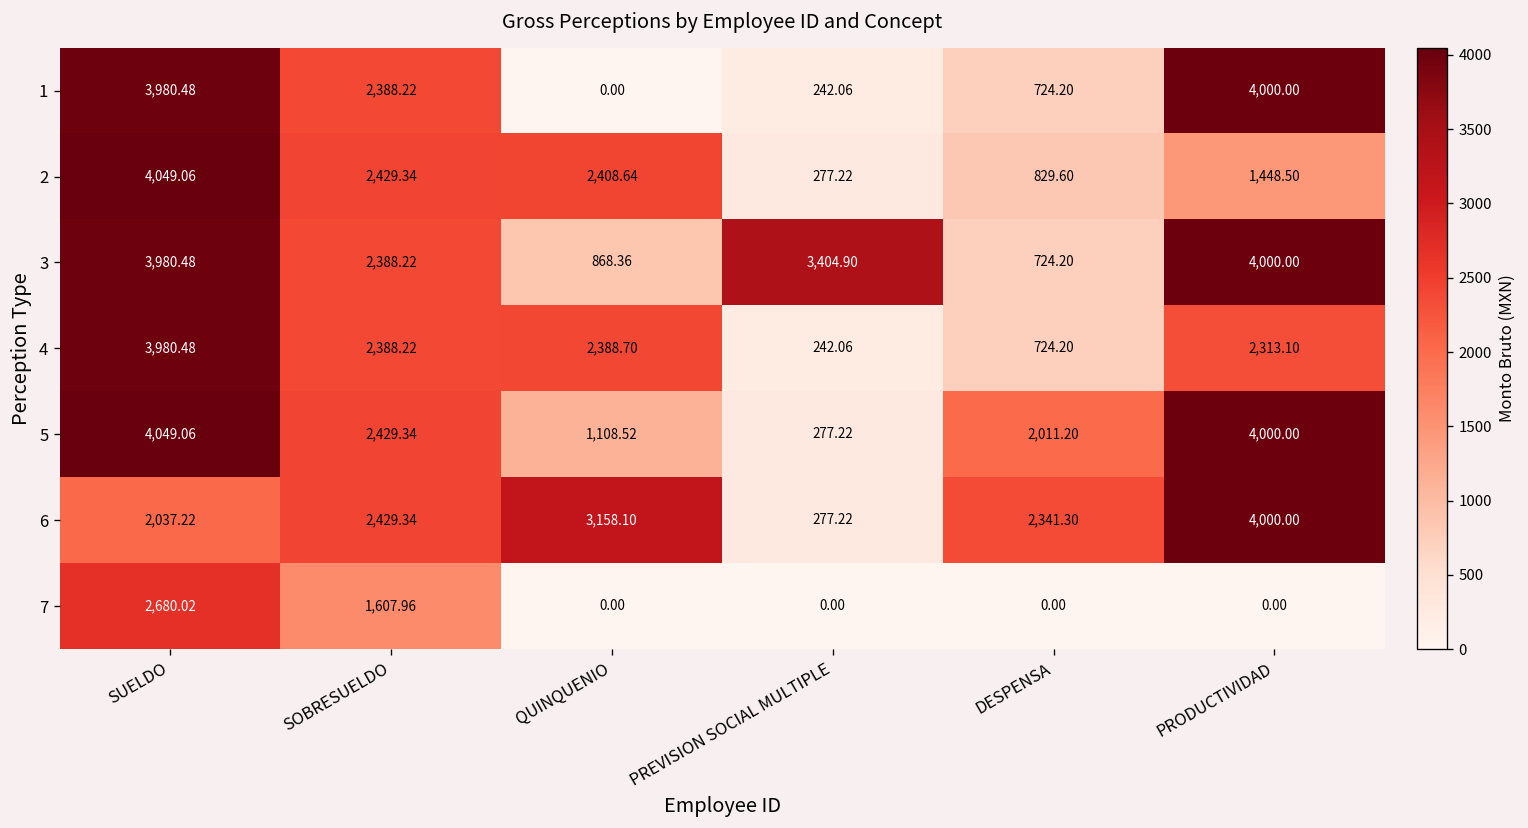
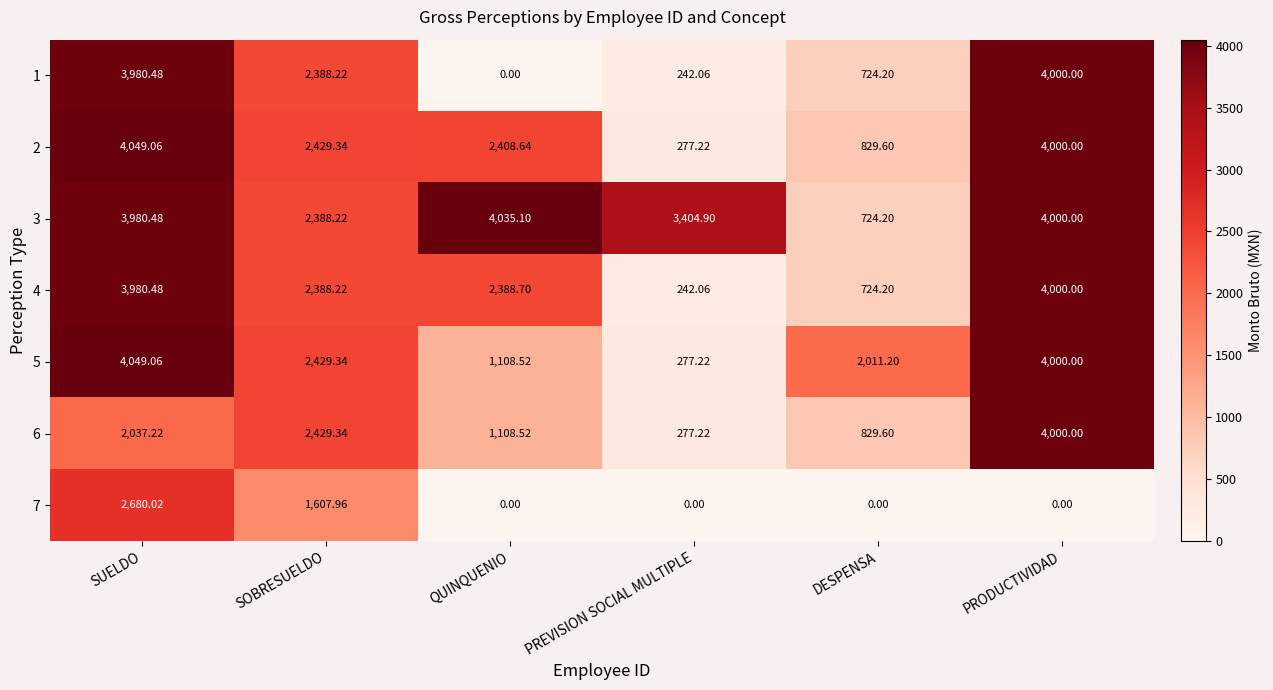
  {
    "1": {
      "SUELDO": "3,980.48",
      "SOBRESUELDO": "2,388.22",
      "QUINQUENIO": "0.00",
      "PREVISION SOCIAL MULTIPLE": "242.06",
      "DESPENSA": "724.20",
      "PRODUCTIVIDAD": "4,000.00"
    },
    "2": {
      "SUELDO": "4,049.06",
      "SOBRESUELDO": "2,429.34",
      "QUINQUENIO": "2,408.64",
      "PREVISION SOCIAL MULTIPLE": "277.22",
      "DESPENSA": "829.60",
-     "PRODUCTIVIDAD": "1,448.50"
+     "PRODUCTIVIDAD": "4,000.00"
    },
    "3": {
      "SUELDO": "3,980.48",
      "SOBRESUELDO": "2,388.22",
-     "QUINQUENIO": "868.36",
+     "QUINQUENIO": "4,035.10",
      "PREVISION SOCIAL MULTIPLE": "3,404.90",
      "DESPENSA": "724.20",
      "PRODUCTIVIDAD": "4,000.00"
    },
    "4": {
      "SUELDO": "3,980.48",
      "SOBRESUELDO": "2,388.22",
      "QUINQUENIO": "2,388.70",
      "PREVISION SOCIAL MULTIPLE": "242.06",
      "DESPENSA": "724.20",
-     "PRODUCTIVIDAD": "2,313.10"
+     "PRODUCTIVIDAD": "4,000.00"
    },
    "5": {
      "SUELDO": "4,049.06",
      "SOBRESUELDO": "2,429.34",
      "QUINQUENIO": "1,108.52",
      "PREVISION SOCIAL MULTIPLE": "277.22",
      "DESPENSA": "2,011.20",
      "PRODUCTIVIDAD": "4,000.00"
    },
    "6": {
      "SUELDO": "2,037.22",
      "SOBRESUELDO": "2,429.34",
-     "QUINQUENIO": "3,158.10",
+     "QUINQUENIO": "1,108.52",
      "PREVISION SOCIAL MULTIPLE": "277.22",
-     "DESPENSA": "2,341.30",
+     "DESPENSA": "829.60",
      "PRODUCTIVIDAD": "4,000.00"
    },
    "7": {
      "SUELDO": "2,680.02",
      "SOBRESUELDO": "1,607.96",
      "QUINQUENIO": "0.00",
      "PREVISION SOCIAL MULTIPLE": "0.00",
      "DESPENSA": "0.00",
      "PRODUCTIVIDAD": "0.00"
    }
  }
